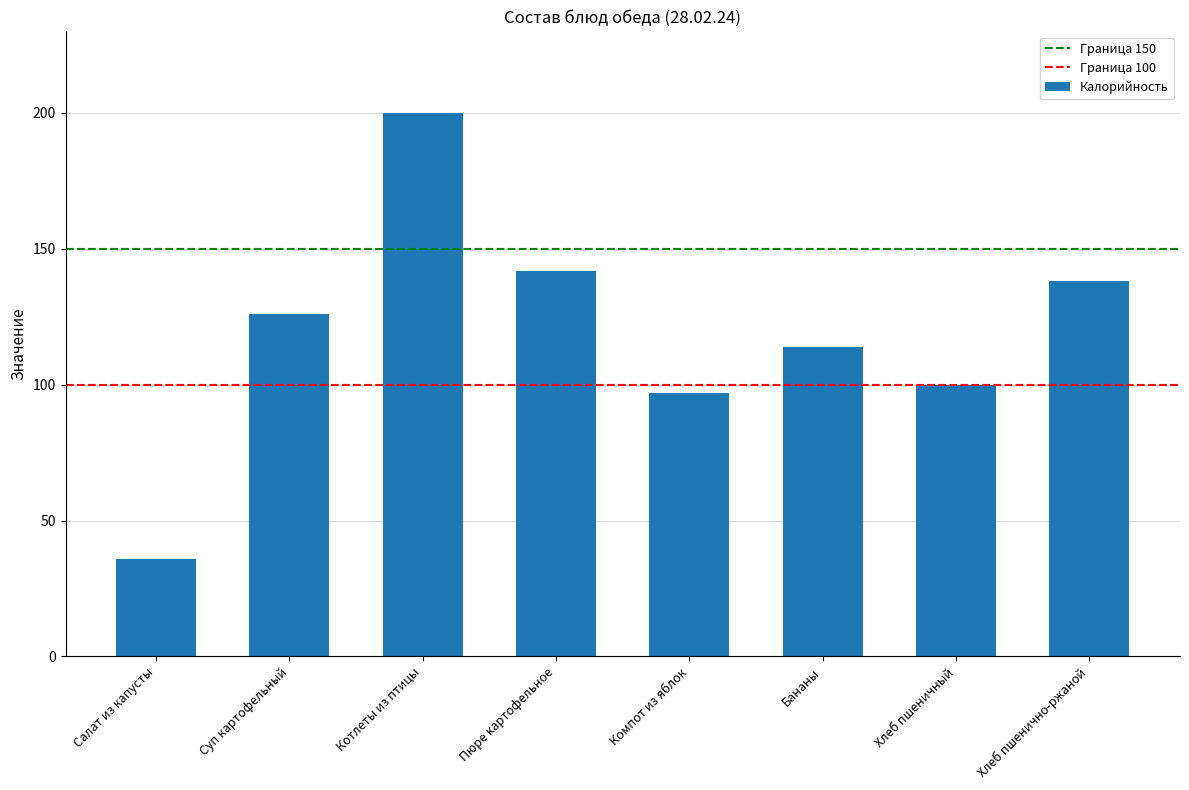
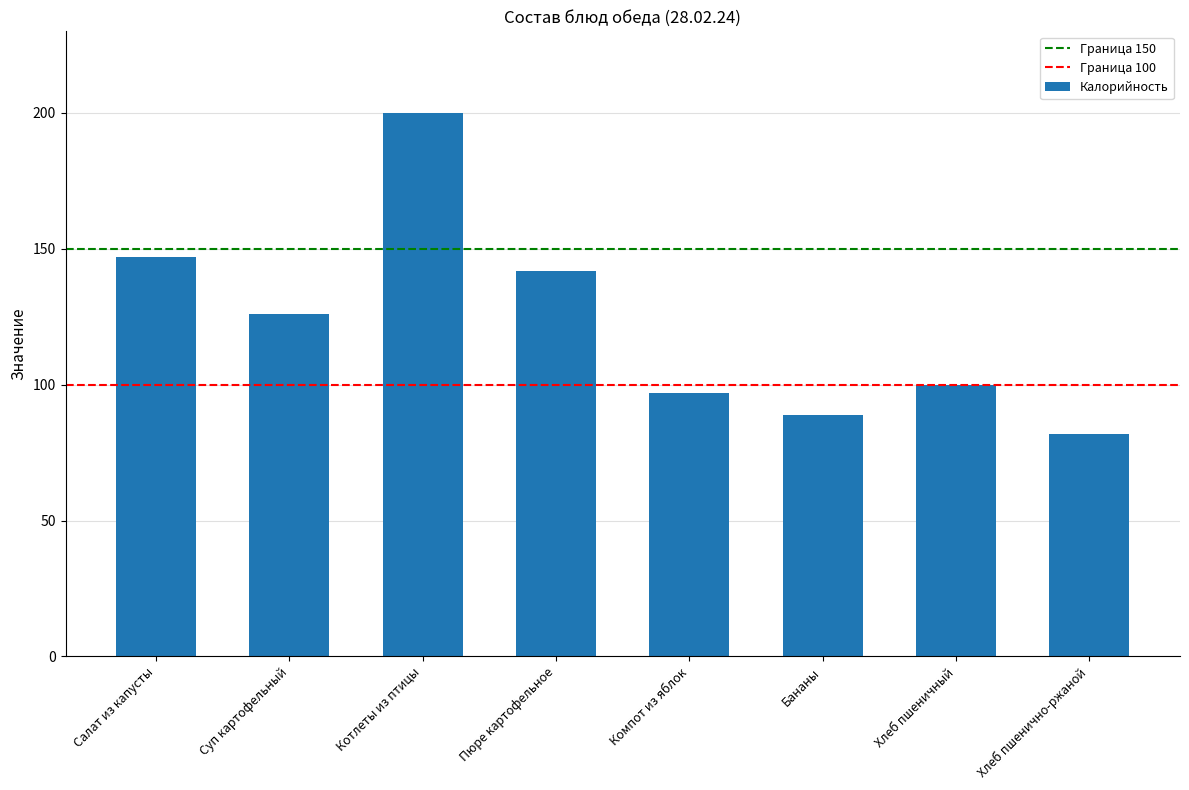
  {
-   "Салат из капусты": 36,
+   "Салат из капусты": 147,
    "Суп картофельный": 126,
    "Котлеты из птицы": 200,
    "Пюре картофельное": 142,
    "Компот из яблок": 97,
-   "Бананы": 114,
+   "Бананы": 89,
    "Хлеб пшеничный": 100,
-   "Хлеб пшенично-ржаной": 138
+   "Хлеб пшенично-ржаной": 82
  }
